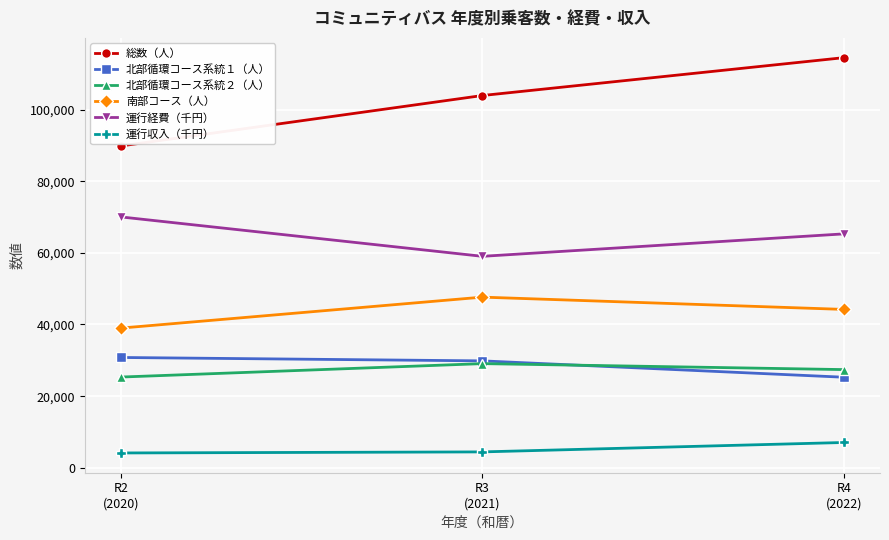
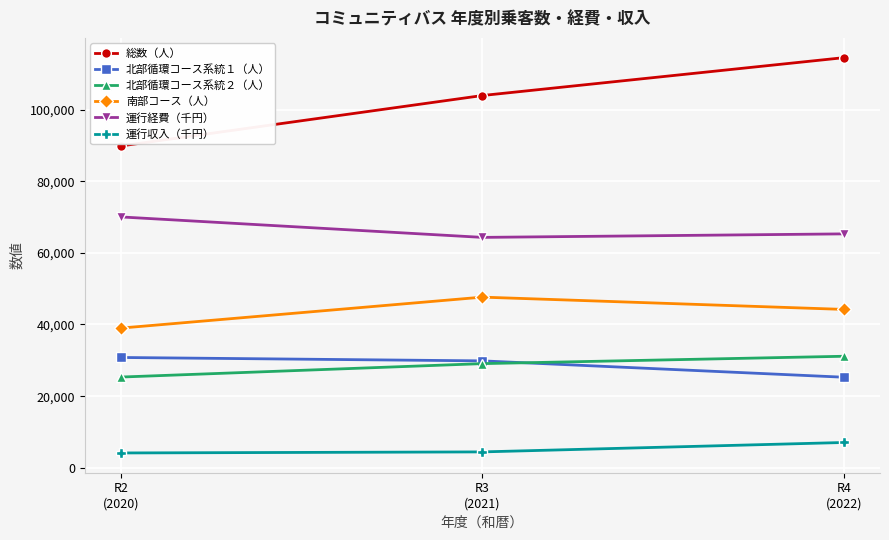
  {
    "総数（人）": {
      "R2 (2020)": "90,000",
      "R3 (2021)": "104,000",
      "R4 (2022)": "114,000"
    },
    "北部循環コース系統１（人）": {
      "R2 (2020)": "31,000",
      "R3 (2021)": "30,000",
      "R4 (2022)": "25,000"
    },
    "北部循環コース系統２（人）": {
      "R2 (2020)": "25,000",
      "R3 (2021)": "29,000",
-     "R4 (2022)": "27,000"
+     "R4 (2022)": "31,000"
    },
    "南部コース（人）": {
      "R2 (2020)": "39,000",
      "R3 (2021)": "48,000",
      "R4 (2022)": "44,000"
    },
    "運行経費（千円）": {
      "R2 (2020)": "70,000",
-     "R3 (2021)": "59,000",
+     "R3 (2021)": "64,000",
      "R4 (2022)": "65,000"
    },
    "運行収入（千円）": {
      "R2 (2020)": "4,000",
      "R3 (2021)": "4,000",
      "R4 (2022)": "7,000"
    }
  }
